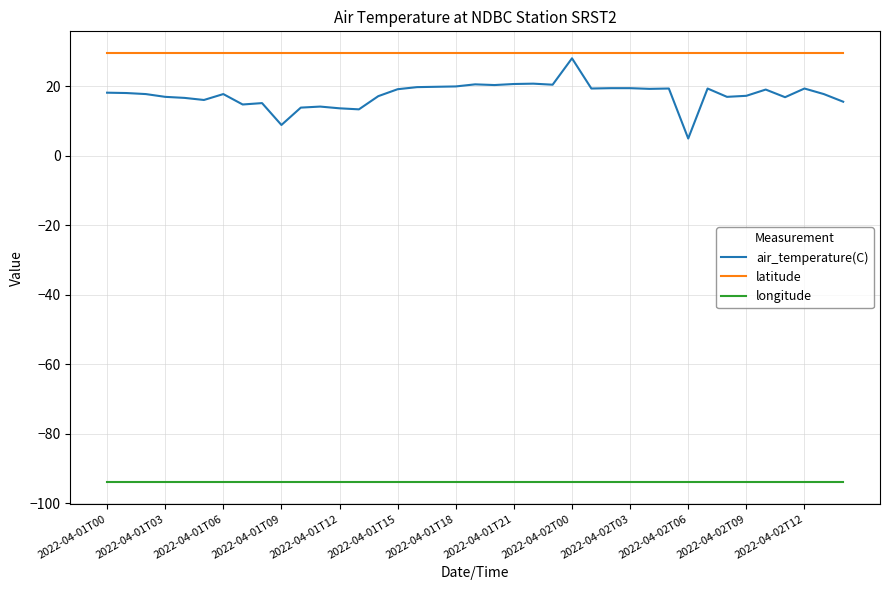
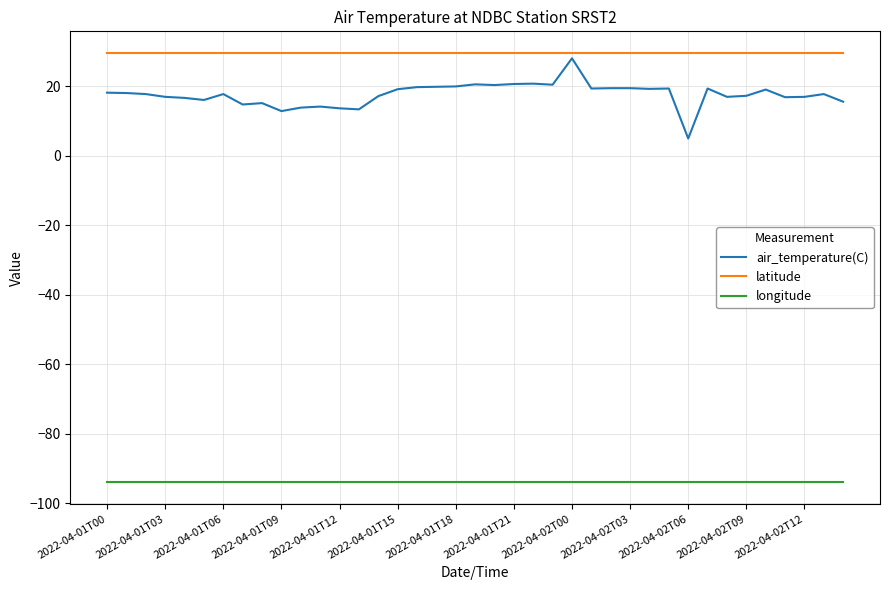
  {
    "air_temperature(C)": {
      "2022-04-01T00": 18,
      "2022-04-01T03": 17,
      "2022-04-01T06": 18,
-     "2022-04-01T09": 9,
+     "2022-04-01T09": 13,
      "2022-04-01T12": 14,
      "2022-04-01T15": 19,
      "2022-04-01T18": 20,
      "2022-04-01T21": 21,
      "2022-04-02T00": 28,
      "2022-04-02T03": 20,
      "2022-04-02T06": 5,
      "2022-04-02T09": 17,
-     "2022-04-02T12": 19
+     "2022-04-02T12": 17
    },
    "latitude": {
      "2022-04-01T00": 30,
      "2022-04-01T03": 30,
      "2022-04-01T06": 30,
      "2022-04-01T09": 30,
      "2022-04-01T12": 30,
      "2022-04-01T15": 30,
      "2022-04-01T18": 30,
      "2022-04-01T21": 30,
      "2022-04-02T00": 30,
      "2022-04-02T03": 30,
      "2022-04-02T06": 30,
      "2022-04-02T09": 30,
      "2022-04-02T12": 30
    },
    "longitude": {
      "2022-04-01T00": -94,
      "2022-04-01T03": -94,
      "2022-04-01T06": -94,
      "2022-04-01T09": -94,
      "2022-04-01T12": -94,
      "2022-04-01T15": -94,
      "2022-04-01T18": -94,
      "2022-04-01T21": -94,
      "2022-04-02T00": -94,
      "2022-04-02T03": -94,
      "2022-04-02T06": -94,
      "2022-04-02T09": -94,
      "2022-04-02T12": -94
    }
  }
